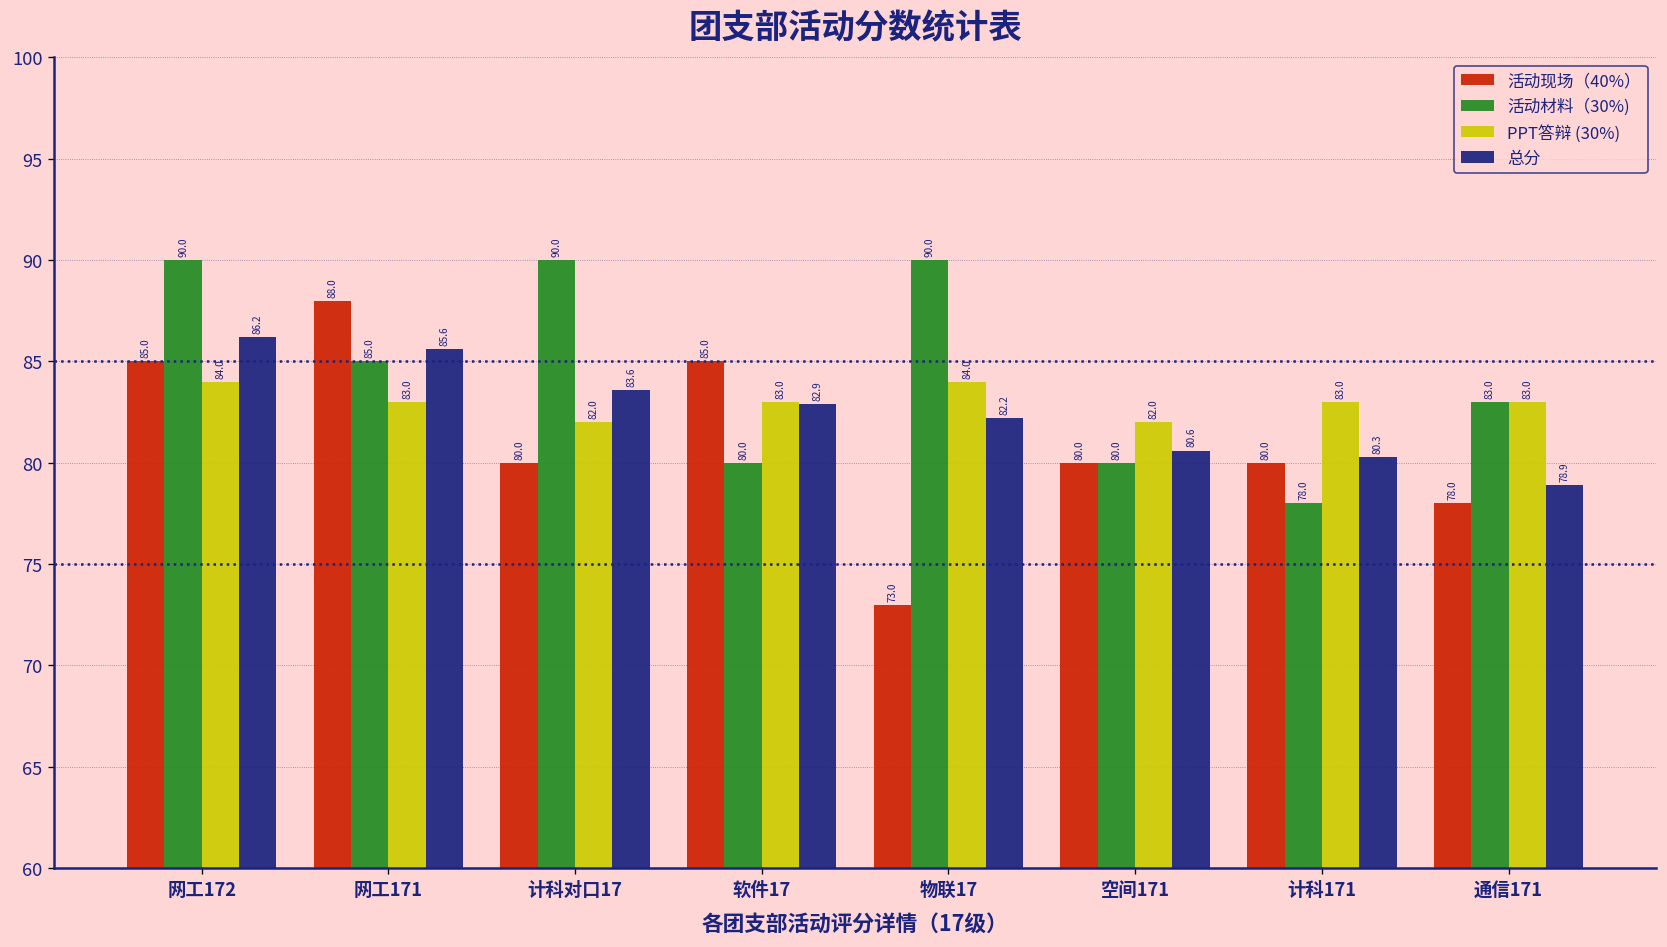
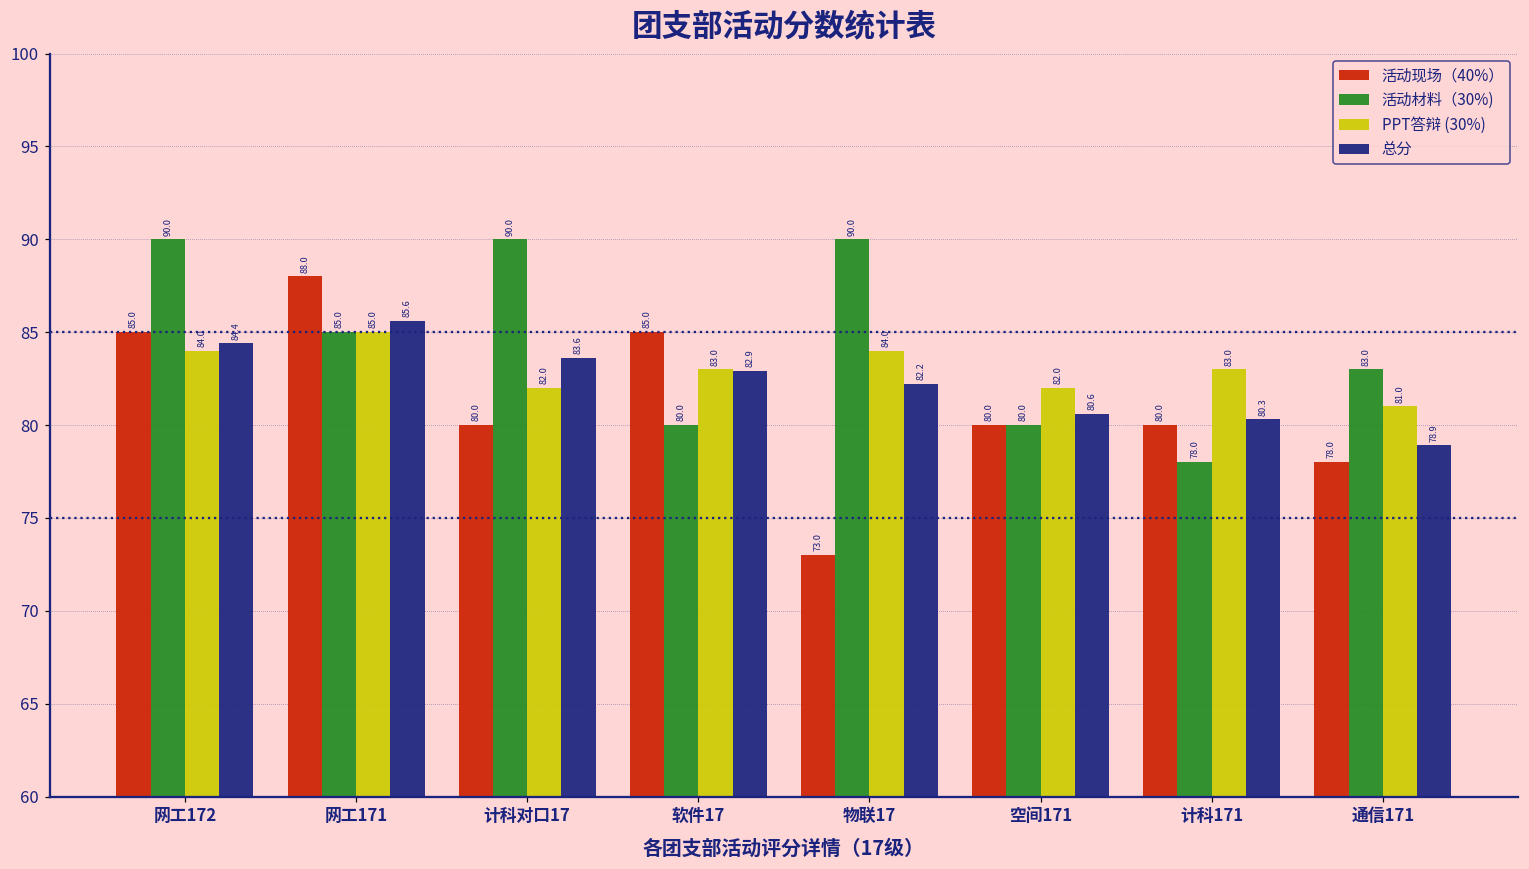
  {
    "活动现场（40%）": {
      "网工172": 85.0,
      "网工171": 88.0,
      "计科对口17": 80.0,
      "软件17": 85.0,
      "物联17": 73.0,
      "空间171": 80.0,
      "计科171": 80.0,
      "通信171": 78.0
    },
    "活动材料（30%)": {
      "网工172": 90.0,
      "网工171": 85.0,
      "计科对口17": 90.0,
      "软件17": 80.0,
      "物联17": 90.0,
      "空间171": 80.0,
      "计科171": 78.0,
      "通信171": 83.0
    },
    "PPT答辩 (30%)": {
      "网工172": 84.0,
-     "网工171": 83.0,
+     "网工171": 85.0,
      "计科对口17": 82.0,
      "软件17": 83.0,
      "物联17": 84.0,
      "空间171": 82.0,
      "计科171": 83.0,
-     "通信171": 83.0
+     "通信171": 81.0
    },
    "总分": {
-     "网工172": 86.2,
+     "网工172": 84.4,
      "网工171": 85.6,
      "计科对口17": 83.6,
      "软件17": 82.9,
      "物联17": 82.2,
      "空间171": 80.6,
      "计科171": 80.3,
      "通信171": 78.9
    }
  }
